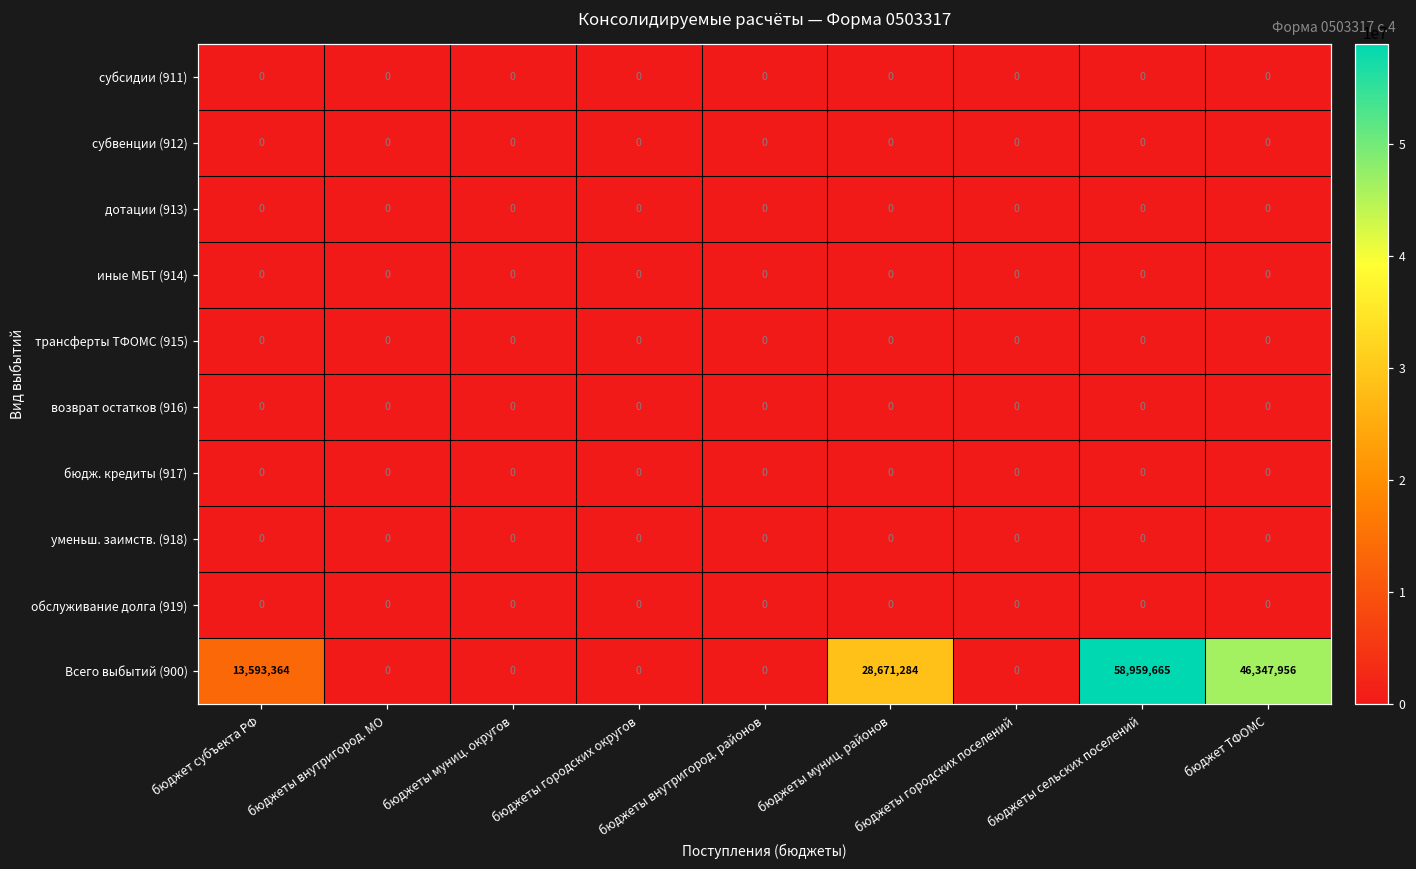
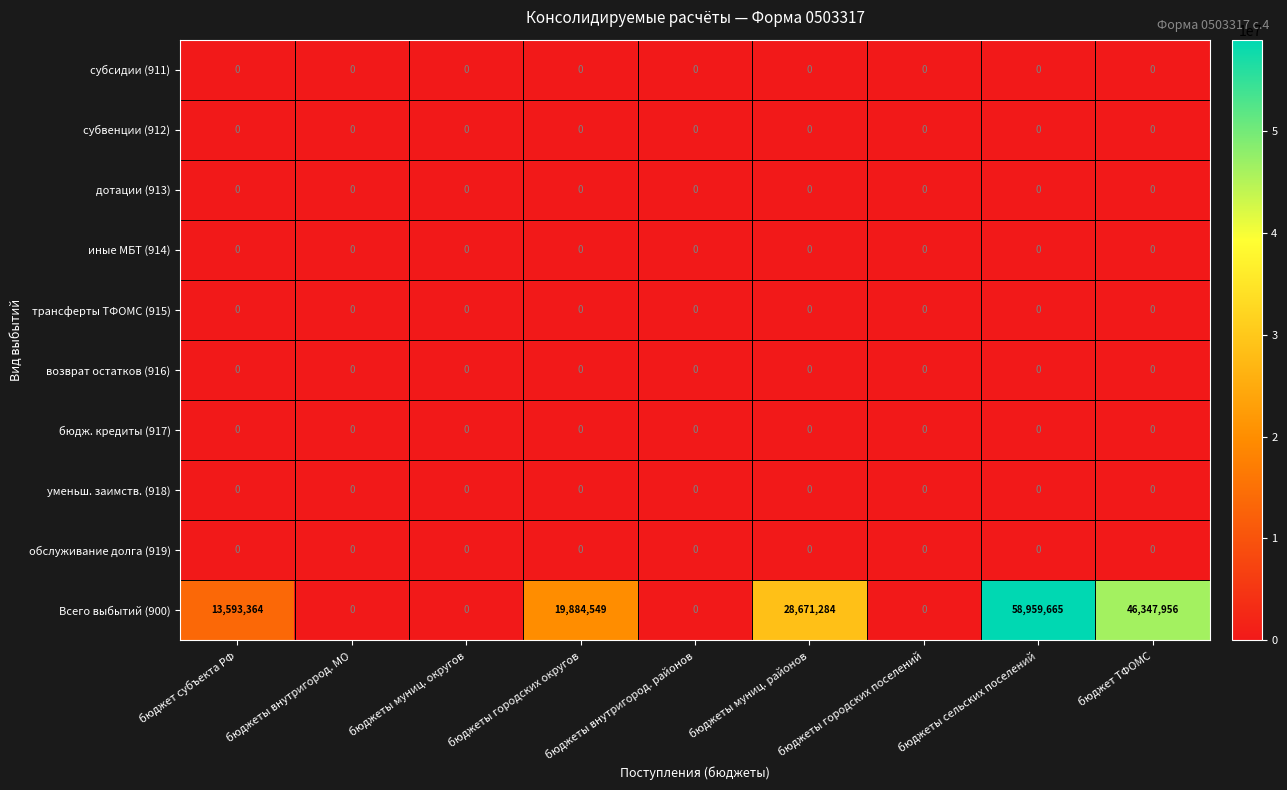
  {
    "субсидии (911)": {
      "бюджет субъекта РФ": "0",
      "бюджеты внутригород. МО": "0",
      "бюджеты муниц. округов": "0",
      "бюджеты городских округов": "0",
      "бюджеты внутригород. районов": "0",
      "бюджеты муниц. районов": "0",
      "бюджеты городских поселений": "0",
      "бюджеты сельских поселений": "0",
      "бюджет ТФОМС": "0"
    },
    "субвенции (912)": {
      "бюджет субъекта РФ": "0",
      "бюджеты внутригород. МО": "0",
      "бюджеты муниц. округов": "0",
      "бюджеты городских округов": "0",
      "бюджеты внутригород. районов": "0",
      "бюджеты муниц. районов": "0",
      "бюджеты городских поселений": "0",
      "бюджеты сельских поселений": "0",
      "бюджет ТФОМС": "0"
    },
    "дотации (913)": {
      "бюджет субъекта РФ": "0",
      "бюджеты внутригород. МО": "0",
      "бюджеты муниц. округов": "0",
      "бюджеты городских округов": "0",
      "бюджеты внутригород. районов": "0",
      "бюджеты муниц. районов": "0",
      "бюджеты городских поселений": "0",
      "бюджеты сельских поселений": "0",
      "бюджет ТФОМС": "0"
    },
    "иные МБТ (914)": {
      "бюджет субъекта РФ": "0",
      "бюджеты внутригород. МО": "0",
      "бюджеты муниц. округов": "0",
      "бюджеты городских округов": "0",
      "бюджеты внутригород. районов": "0",
      "бюджеты муниц. районов": "0",
      "бюджеты городских поселений": "0",
      "бюджеты сельских поселений": "0",
      "бюджет ТФОМС": "0"
    },
    "трансферты ТФОМС (915)": {
      "бюджет субъекта РФ": "0",
      "бюджеты внутригород. МО": "0",
      "бюджеты муниц. округов": "0",
      "бюджеты городских округов": "0",
      "бюджеты внутригород. районов": "0",
      "бюджеты муниц. районов": "0",
      "бюджеты городских поселений": "0",
      "бюджеты сельских поселений": "0",
      "бюджет ТФОМС": "0"
    },
    "возврат остатков (916)": {
      "бюджет субъекта РФ": "0",
      "бюджеты внутригород. МО": "0",
      "бюджеты муниц. округов": "0",
      "бюджеты городских округов": "0",
      "бюджеты внутригород. районов": "0",
      "бюджеты муниц. районов": "0",
      "бюджеты городских поселений": "0",
      "бюджеты сельских поселений": "0",
      "бюджет ТФОМС": "0"
    },
    "бюдж. кредиты (917)": {
      "бюджет субъекта РФ": "0",
      "бюджеты внутригород. МО": "0",
      "бюджеты муниц. округов": "0",
      "бюджеты городских округов": "0",
      "бюджеты внутригород. районов": "0",
      "бюджеты муниц. районов": "0",
      "бюджеты городских поселений": "0",
      "бюджеты сельских поселений": "0",
      "бюджет ТФОМС": "0"
    },
    "уменьш. заимств. (918)": {
      "бюджет субъекта РФ": "0",
      "бюджеты внутригород. МО": "0",
      "бюджеты муниц. округов": "0",
      "бюджеты городских округов": "0",
      "бюджеты внутригород. районов": "0",
      "бюджеты муниц. районов": "0",
      "бюджеты городских поселений": "0",
      "бюджеты сельских поселений": "0",
      "бюджет ТФОМС": "0"
    },
    "обслуживание долга (919)": {
      "бюджет субъекта РФ": "0",
      "бюджеты внутригород. МО": "0",
      "бюджеты муниц. округов": "0",
      "бюджеты городских округов": "0",
      "бюджеты внутригород. районов": "0",
      "бюджеты муниц. районов": "0",
      "бюджеты городских поселений": "0",
      "бюджеты сельских поселений": "0",
      "бюджет ТФОМС": "0"
    },
    "Всего выбытий (900)": {
      "бюджет субъекта РФ": "13,593,364",
      "бюджеты внутригород. МО": "0",
      "бюджеты муниц. округов": "0",
-     "бюджеты городских округов": "0",
+     "бюджеты городских округов": "19,884,549",
      "бюджеты внутригород. районов": "0",
      "бюджеты муниц. районов": "28,671,284",
      "бюджеты городских поселений": "0",
      "бюджеты сельских поселений": "58,959,665",
      "бюджет ТФОМС": "46,347,956"
    }
  }
